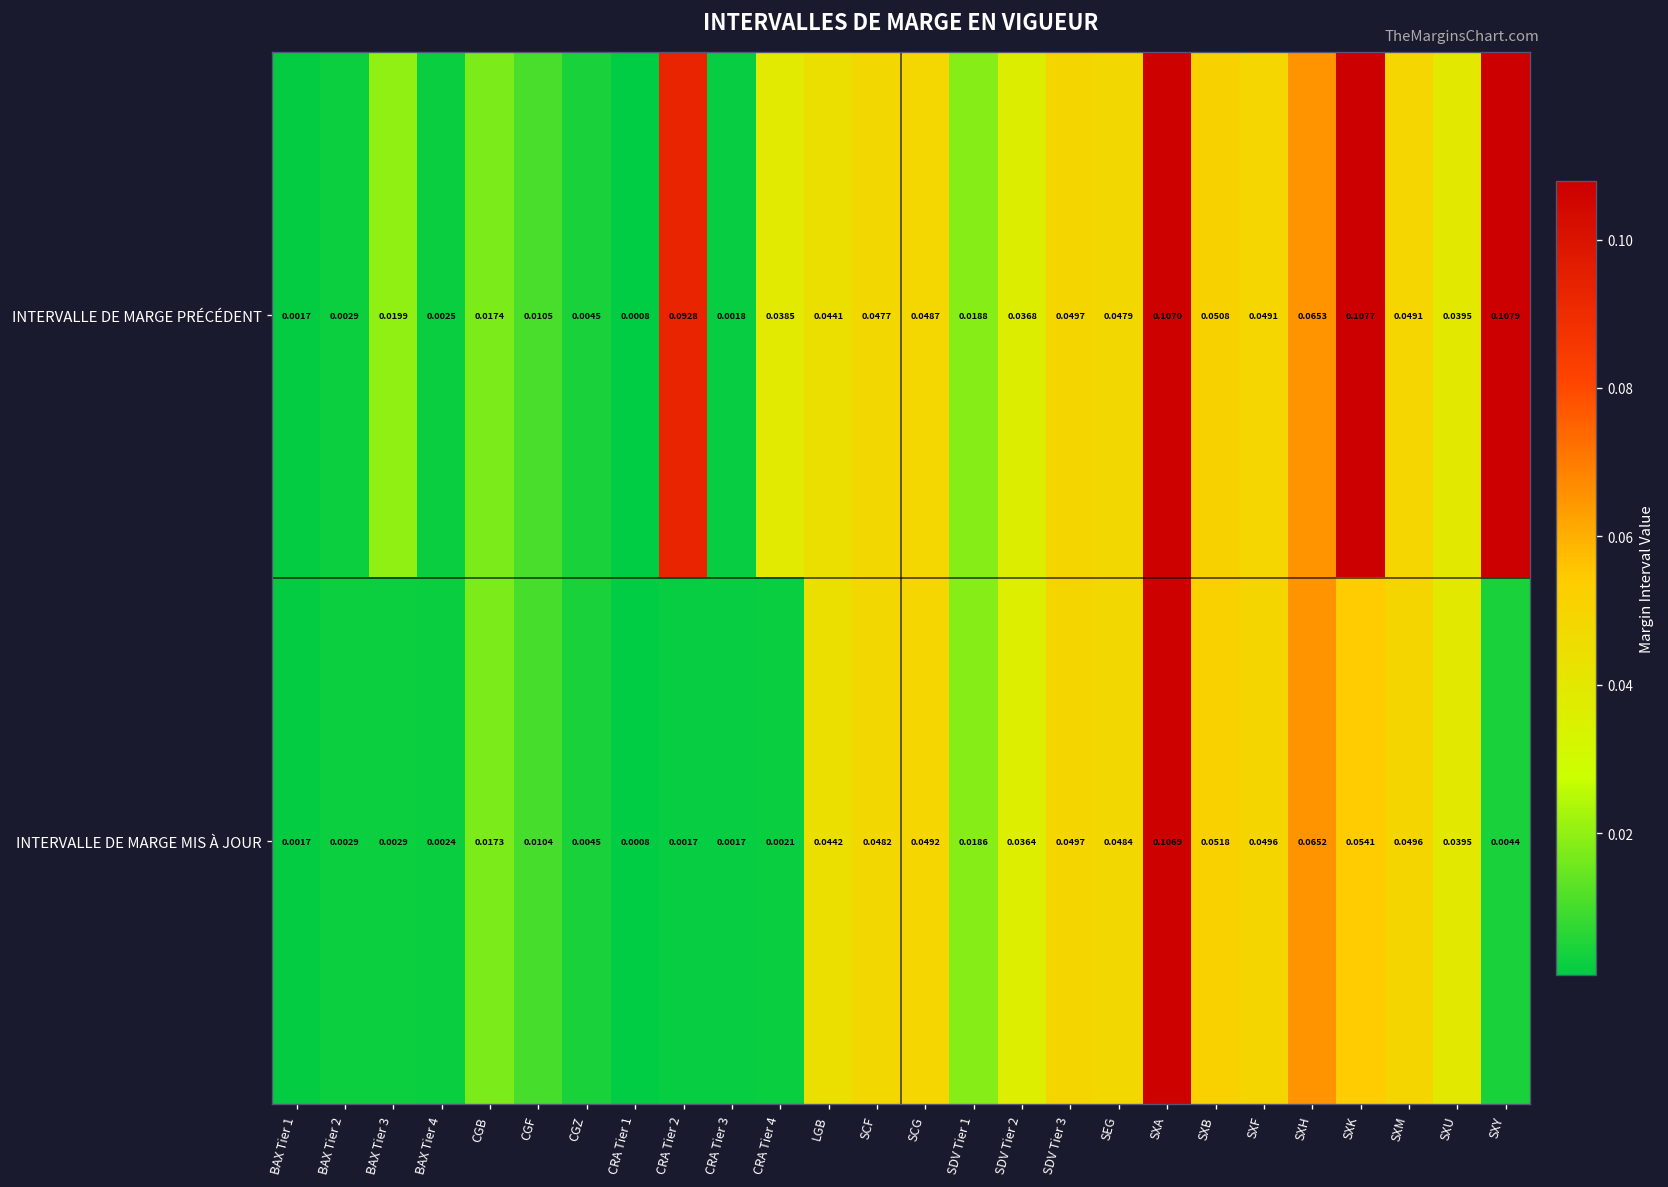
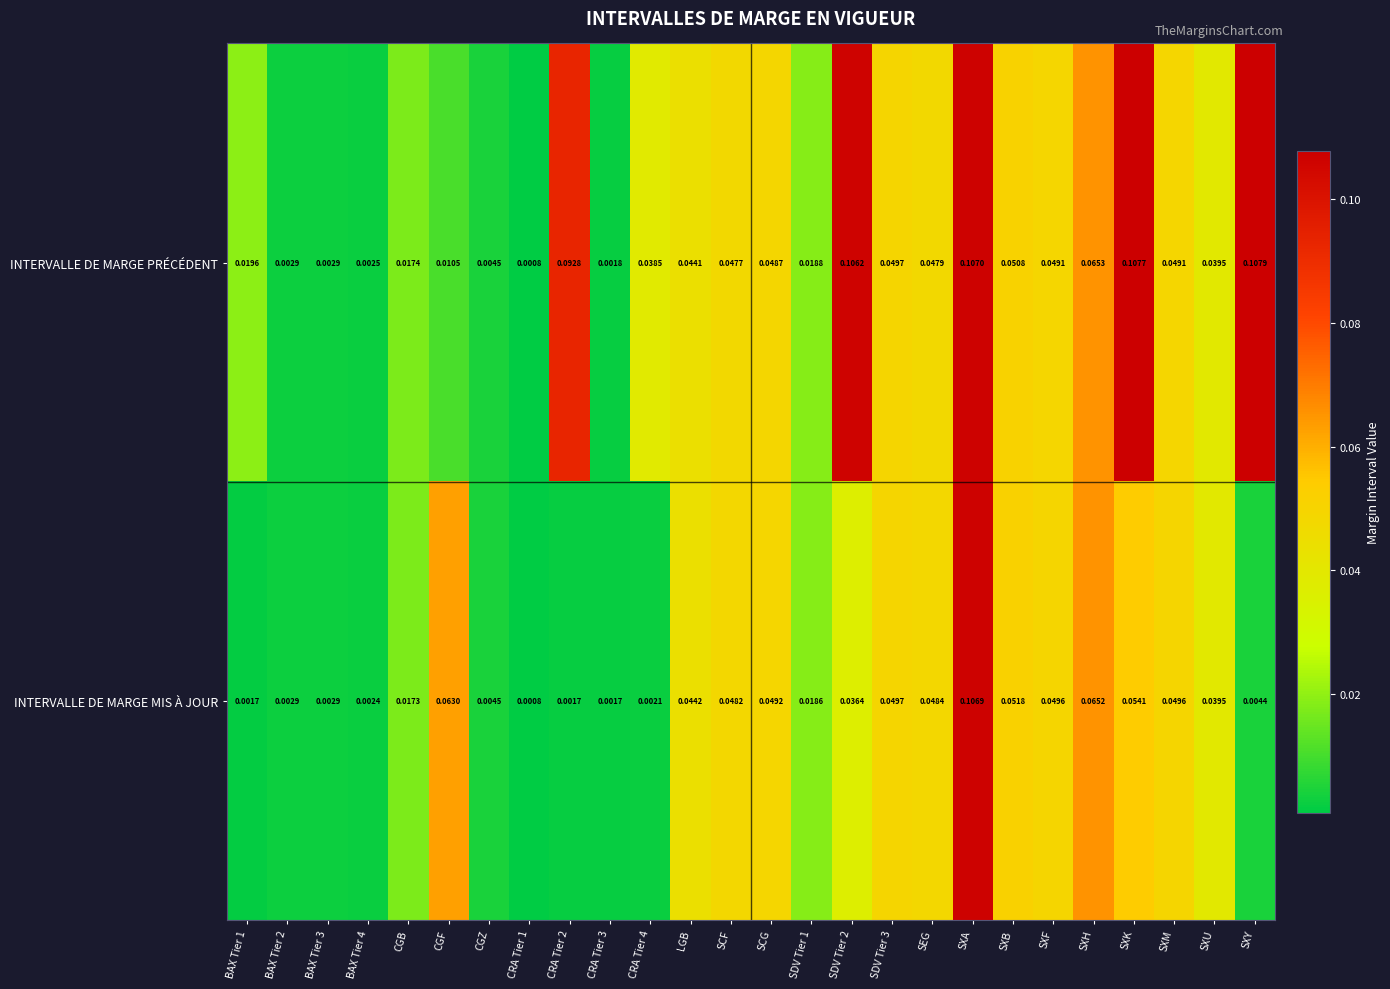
  {
    "INTERVALLE DE MARGE PRÉCÉDENT": {
-     "BAX Tier 1": 0.0017,
+     "BAX Tier 1": 0.0196,
      "BAX Tier 2": 0.0029,
-     "BAX Tier 3": 0.0199,
+     "BAX Tier 3": 0.0029,
      "BAX Tier 4": 0.0025,
      "CGB": 0.0174,
      "CGF": 0.0105,
      "CGZ": 0.0045,
      "CRA Tier 1": 0.0008,
      "CRA Tier 2": 0.0928,
      "CRA Tier 3": 0.0018,
      "CRA Tier 4": 0.0385,
      "LGB": 0.0441,
      "SCF": 0.0477,
      "SCG": 0.0487,
      "SDV Tier 1": 0.0188,
-     "SDV Tier 2": 0.0368,
+     "SDV Tier 2": 0.1062,
      "SDV Tier 3": 0.0497,
      "SEG": 0.0479,
      "SXA": 0.1070,
      "SXB": 0.0508,
      "SXF": 0.0491,
      "SXH": 0.0653,
      "SXK": 0.1077,
      "SXM": 0.0491,
      "SXU": 0.0395,
      "SXY": 0.1079
    },
    "INTERVALLE DE MARGE MIS À JOUR": {
      "BAX Tier 1": 0.0017,
      "BAX Tier 2": 0.0029,
      "BAX Tier 3": 0.0029,
      "BAX Tier 4": 0.0024,
      "CGB": 0.0173,
-     "CGF": 0.0104,
+     "CGF": 0.0630,
      "CGZ": 0.0045,
      "CRA Tier 1": 0.0008,
      "CRA Tier 2": 0.0017,
      "CRA Tier 3": 0.0017,
      "CRA Tier 4": 0.0021,
      "LGB": 0.0442,
      "SCF": 0.0482,
      "SCG": 0.0492,
      "SDV Tier 1": 0.0186,
      "SDV Tier 2": 0.0364,
      "SDV Tier 3": 0.0497,
      "SEG": 0.0484,
      "SXA": 0.1069,
      "SXB": 0.0518,
      "SXF": 0.0496,
      "SXH": 0.0652,
      "SXK": 0.0541,
      "SXM": 0.0496,
      "SXU": 0.0395,
      "SXY": 0.0044
    }
  }
